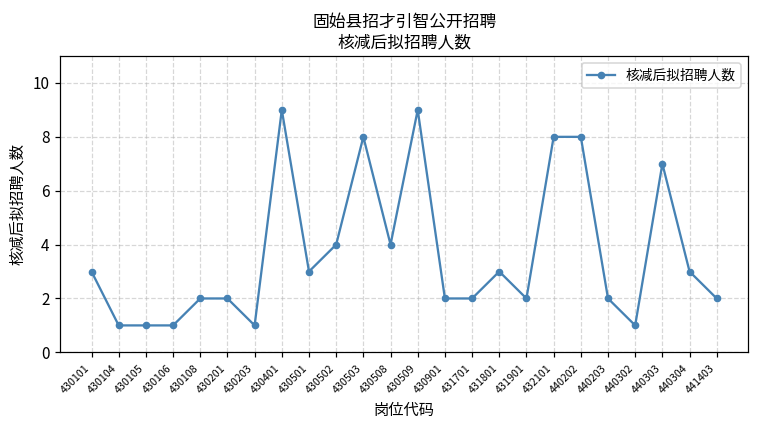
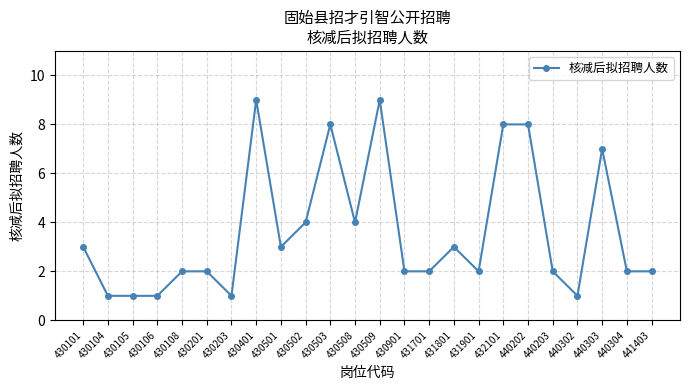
  {
    "430101": 3,
    "430104": 1,
    "430105": 1,
    "430106": 1,
    "430108": 2,
    "430201": 2,
    "430203": 1,
    "430401": 9,
    "430501": 3,
    "430502": 4,
    "430503": 8,
    "430508": 4,
    "430509": 9,
    "430901": 2,
    "431701": 2,
    "431801": 3,
    "431901": 2,
    "432101": 8,
    "440202": 8,
    "440203": 2,
    "440302": 1,
    "440303": 7,
-   "440304": 3,
+   "440304": 2,
    "441403": 2
  }
